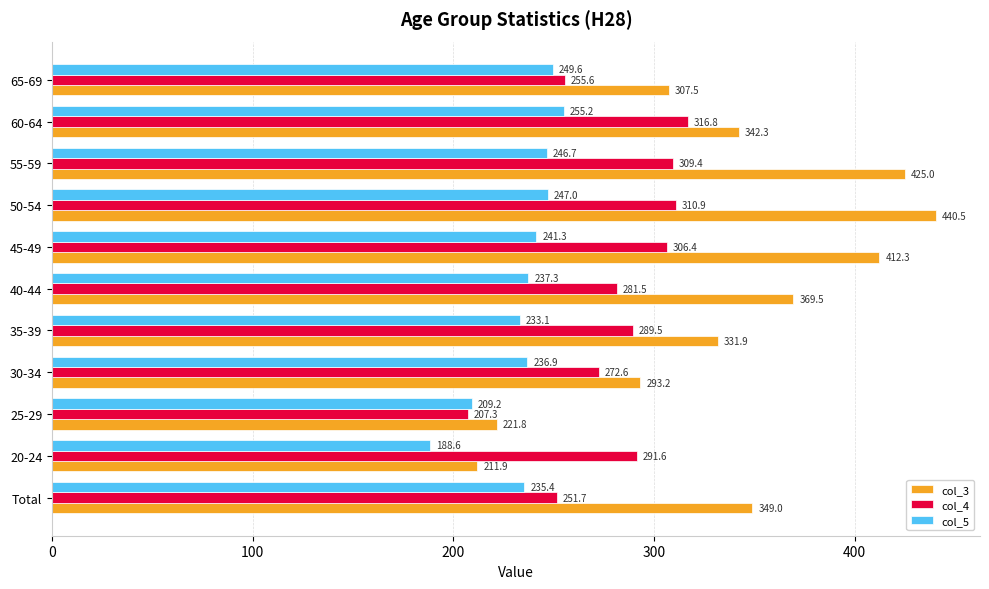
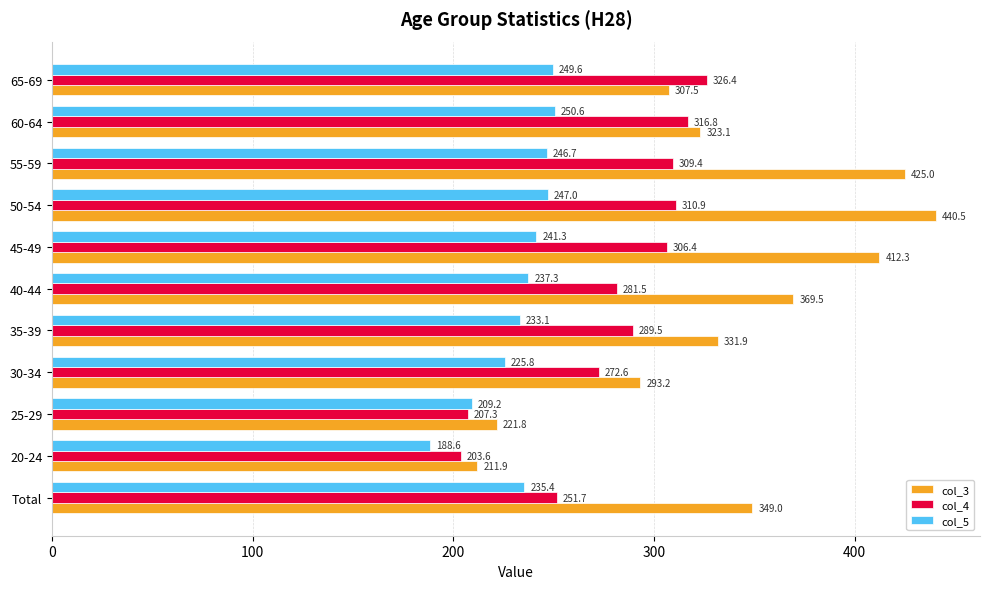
  {
    "col_3": {
      "65-69": 307.5,
-     "60-64": 342.3,
+     "60-64": 323.1,
      "55-59": 425.0,
      "50-54": 440.5,
      "45-49": 412.3,
      "40-44": 369.5,
      "35-39": 331.9,
      "30-34": 293.2,
      "25-29": 221.8,
      "20-24": 211.9,
      "Total": 349.0
    },
    "col_4": {
-     "65-69": 255.6,
+     "65-69": 326.4,
      "60-64": 316.8,
      "55-59": 309.4,
      "50-54": 310.9,
      "45-49": 306.4,
      "40-44": 281.5,
      "35-39": 289.5,
      "30-34": 272.6,
      "25-29": 207.3,
-     "20-24": 291.6,
+     "20-24": 203.6,
      "Total": 251.7
    },
    "col_5": {
      "65-69": 249.6,
-     "60-64": 255.2,
+     "60-64": 250.6,
      "55-59": 246.7,
      "50-54": 247.0,
      "45-49": 241.3,
      "40-44": 237.3,
      "35-39": 233.1,
-     "30-34": 236.9,
+     "30-34": 225.8,
      "25-29": 209.2,
      "20-24": 188.6,
      "Total": 235.4
    }
  }
